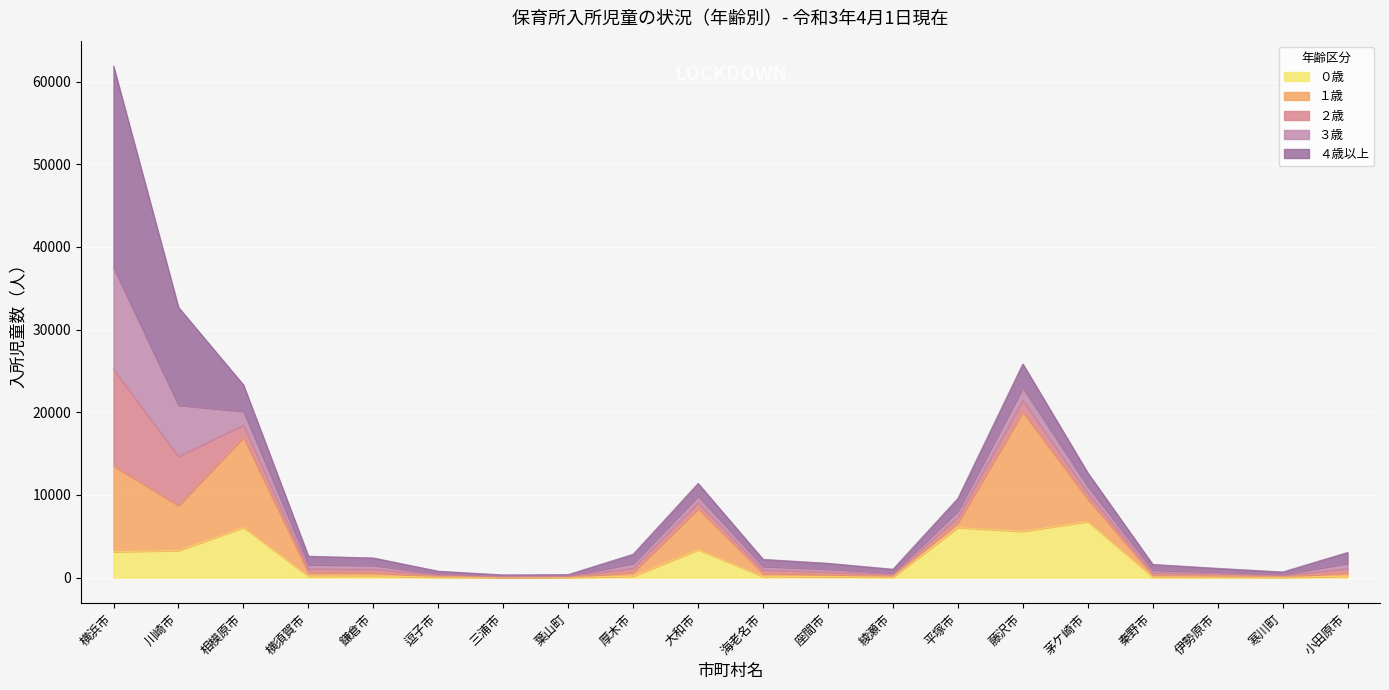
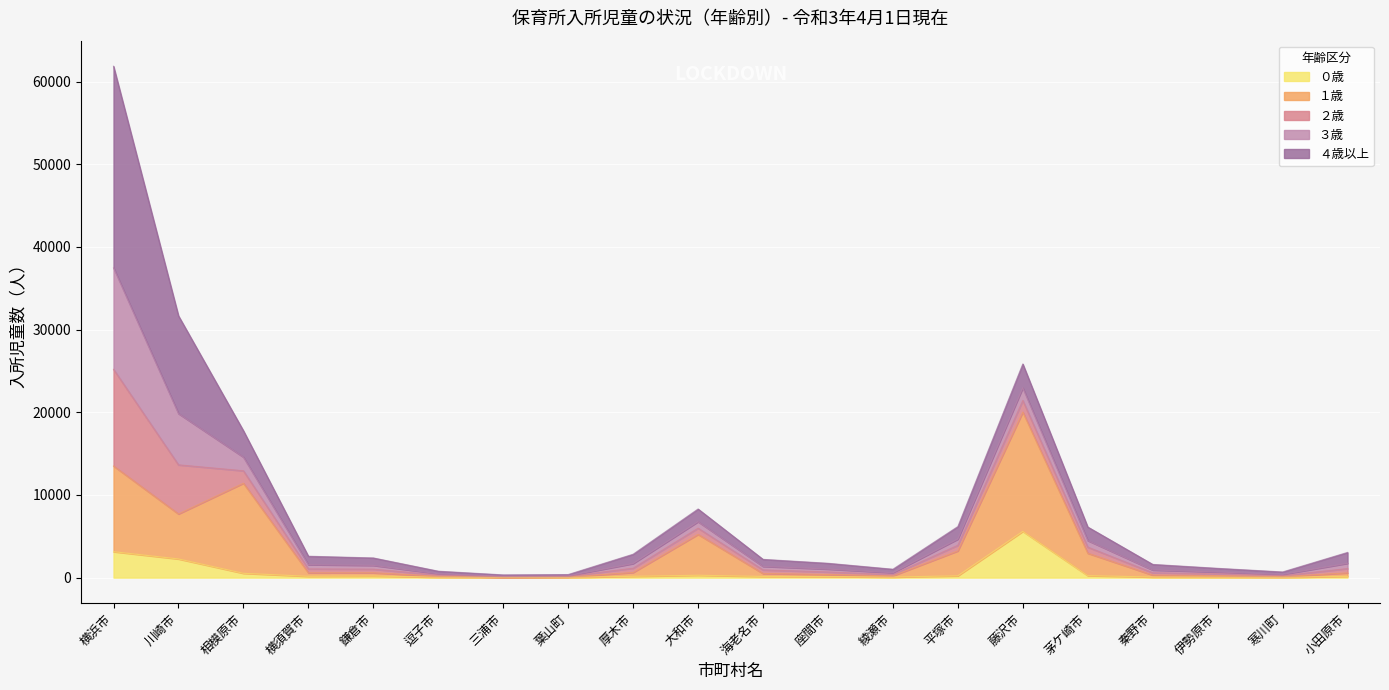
  {
    "０歳": {
      "横浜市": 3000,
-     "川崎市": 3000,
-     "相模原市": 6000,
+     "川崎市": 2000,
+     "相模原市": 1000,
      "横須賀市": 0,
      "鎌倉市": 0,
      "厚木市": 0,
-     "大和市": 3000,
+     "大和市": 0,
      "海老名市": 0,
-     "平塚市": 6000,
+     "平塚市": 0,
      "藤沢市": 6000,
-     "茅ケ崎市": 7000,
+     "茅ケ崎市": 0,
      "小田原市": 0
    },
    "１歳": {
      "横浜市": 10000,
      "川崎市": 5000,
      "相模原市": 11000,
      "横須賀市": 0,
      "鎌倉市": 0,
      "厚木市": 0,
      "大和市": 5000,
      "海老名市": 0,
-     "平塚市": 1000,
+     "平塚市": 3000,
      "藤沢市": 14000,
      "茅ケ崎市": 3000,
      "小田原市": 0
    }
  }
